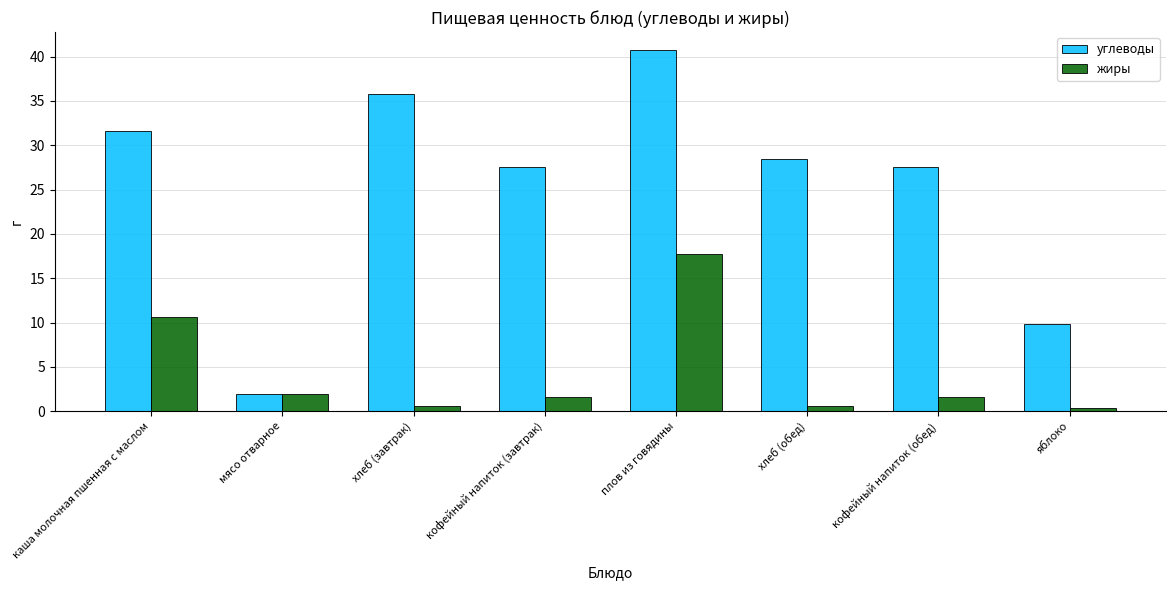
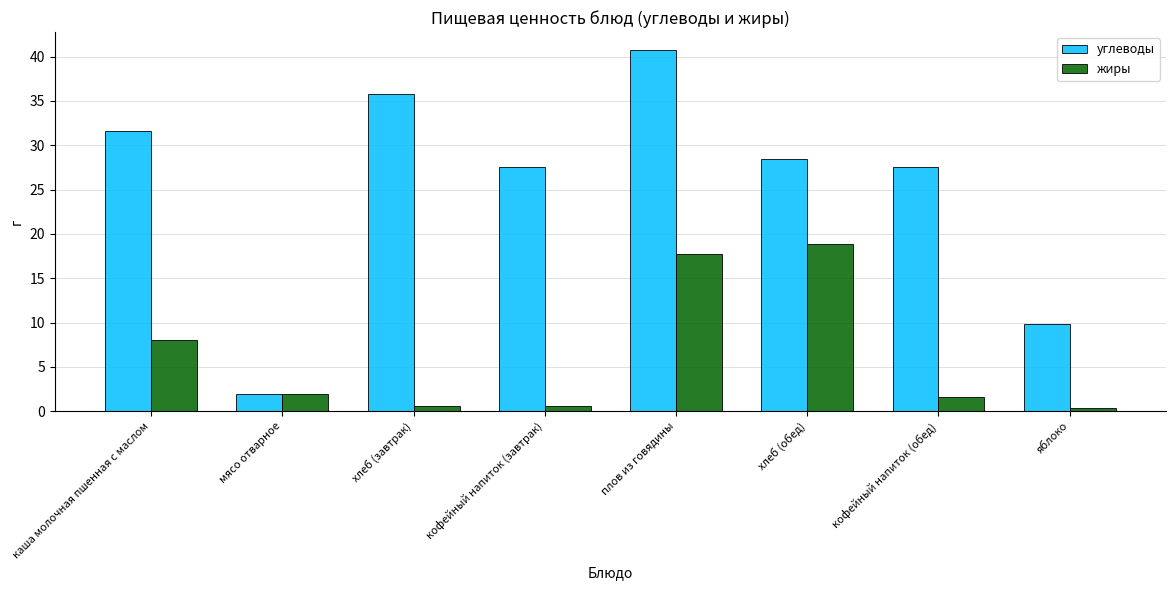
  {
    "углеводы": {
      "каша молочная пшенная с маслом": 32,
      "мясо отварное": 2,
      "хлеб (завтрак)": 36,
      "кофейный напиток (завтрак)": 28,
      "плов из говядины": 41,
      "хлеб (обед)": 29,
      "кофейный напиток (обед)": 28,
      "яблоко": 10
    },
    "жиры": {
-     "каша молочная пшенная с маслом": 11,
+     "каша молочная пшенная с маслом": 8,
      "мясо отварное": 2,
      "хлеб (завтрак)": 1,
-     "кофейный напиток (завтрак)": 2,
+     "кофейный напиток (завтрак)": 1,
      "плов из говядины": 18,
-     "хлеб (обед)": 1,
+     "хлеб (обед)": 19,
      "кофейный напиток (обед)": 2,
      "яблоко": 0
    }
  }
